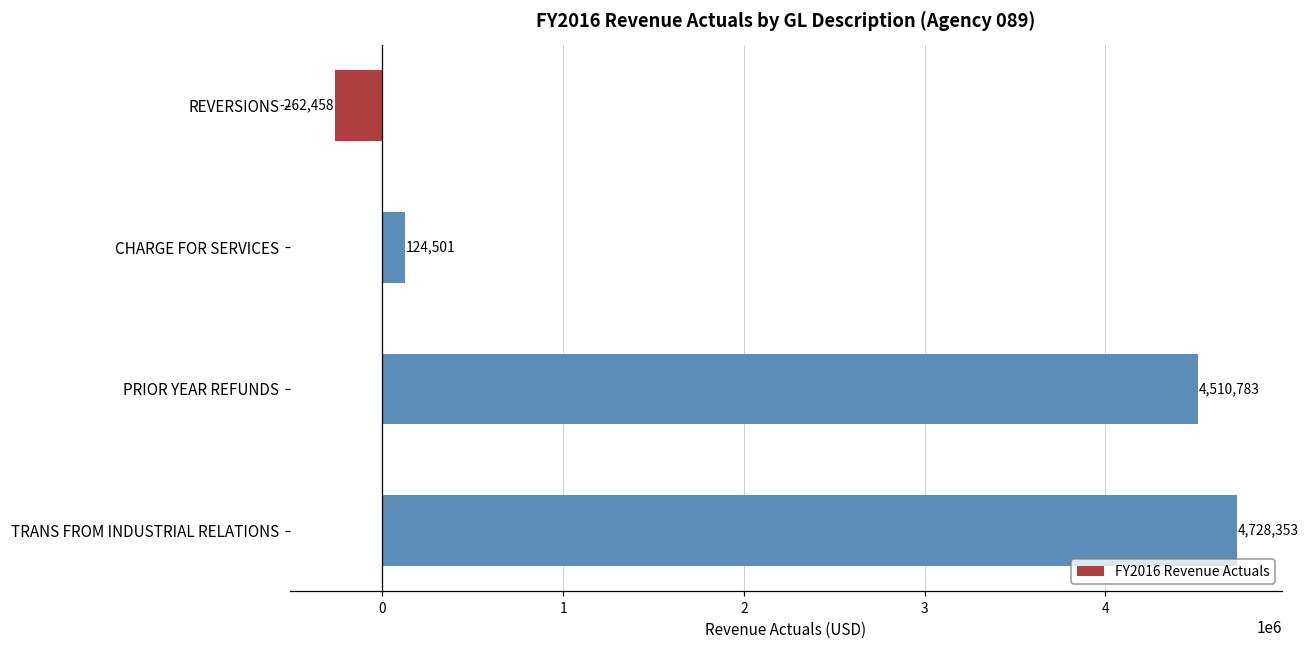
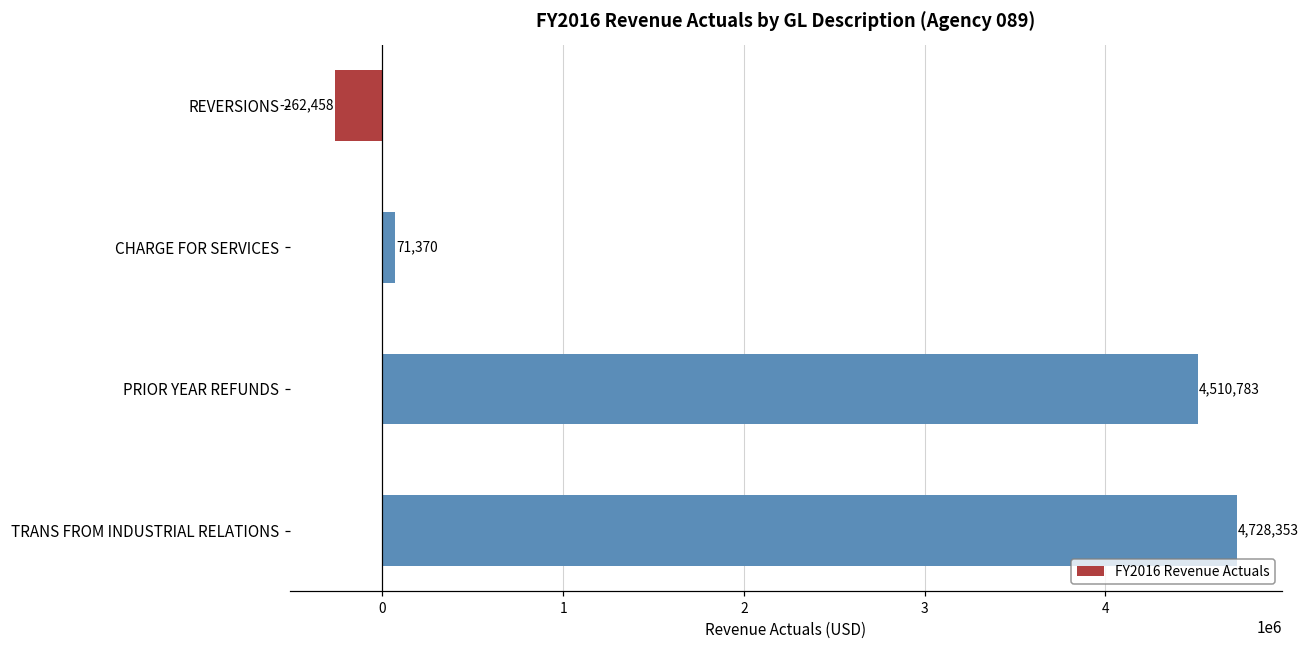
  {
    "REVERSIONS": "-262,458",
-   "CHARGE FOR SERVICES": "124,501",
+   "CHARGE FOR SERVICES": "71,370",
    "PRIOR YEAR REFUNDS": "4,510,783",
    "TRANS FROM INDUSTRIAL RELATIONS": "4,728,353"
  }
